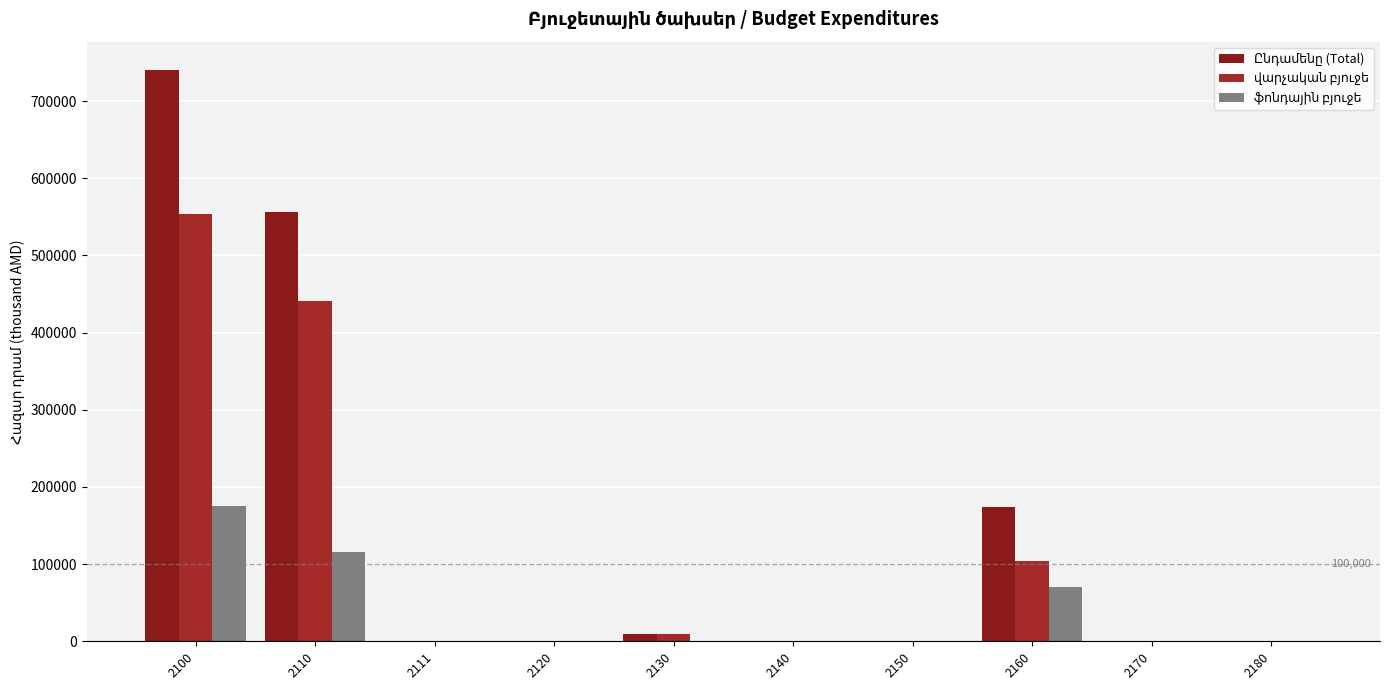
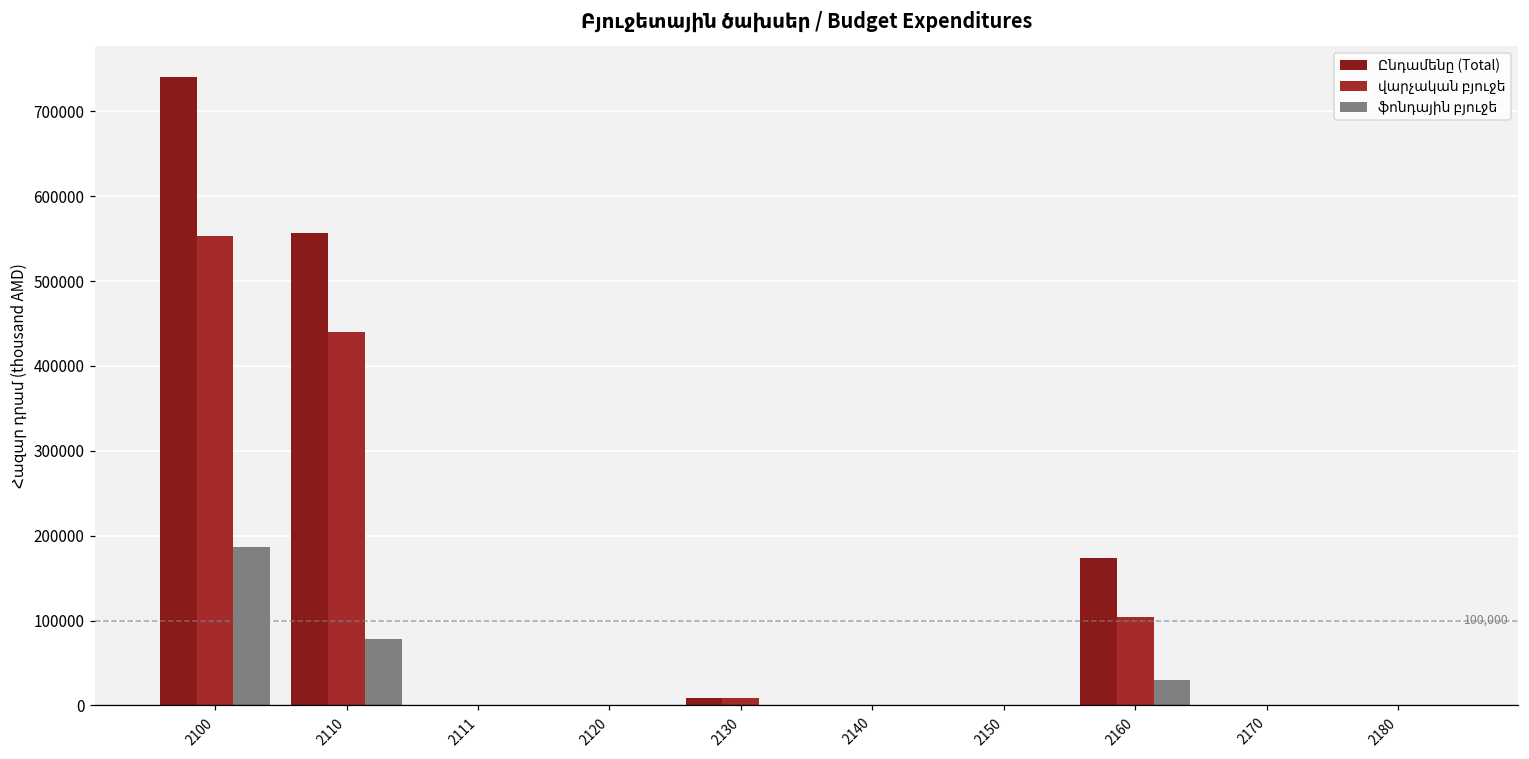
  {
    "ֆոնդային բյուջե": {
-     "2100": 180000,
-     "2110": 120000,
+     "2100": 190000,
+     "2110": 80000,
      "2111": 0,
      "2120": 0,
      "2130": 0,
      "2140": 0,
      "2150": 0,
-     "2160": 70000,
+     "2160": 30000,
      "2170": 0,
      "2180": 0
    }
  }
